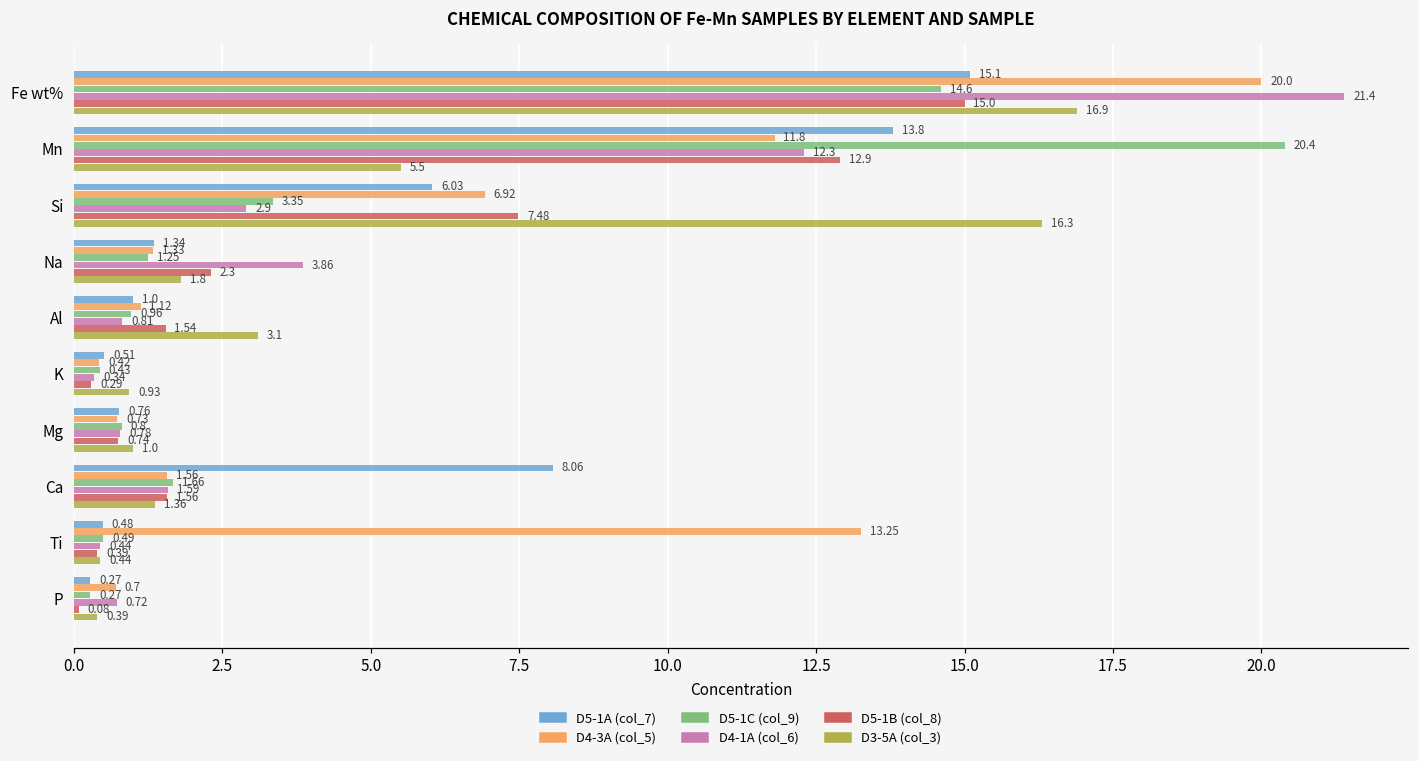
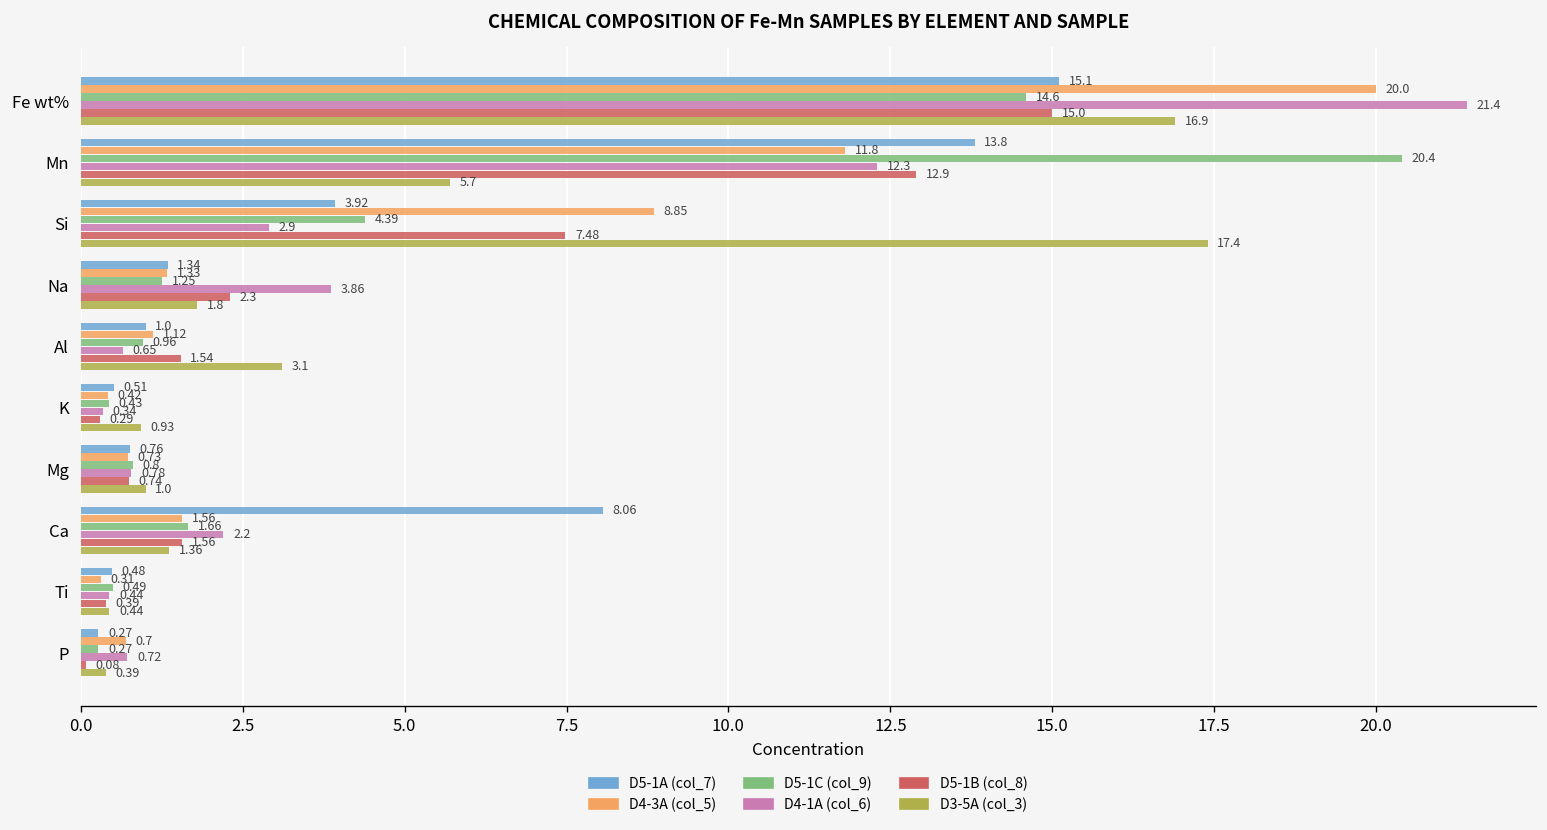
  {
    "D5-1A (col_7)": {
      "Fe wt%": 15.1,
      "Mn": 13.8,
-     "Si": 6.03,
+     "Si": 3.92,
      "Ca": 8.06,
      "P": 0.27
    },
    "D4-3A (col_5)": {
      "Fe wt%": 20.0,
      "Mn": 11.8,
-     "Si": 6.92,
-     "Ti": 13.25,
+     "Si": 8.85,
+     "Ti": 0.31,
      "P": 0.7
    },
    "D5-1C (col_9)": {
      "Fe wt%": 14.6,
      "Mn": 20.4,
-     "Si": 3.35,
+     "Si": 4.39,
      "P": 0.27
    },
    "D4-1A (col_6)": {
      "Fe wt%": 21.4,
      "Mn": 12.3,
      "Si": 2.9,
      "Na": 3.86,
-     "Al": 0.81,
-     "Ca": 1.59,
+     "Al": 0.65,
+     "Ca": 2.2,
      "P": 0.72
    },
    "D5-1B (col_8)": {
      "Fe wt%": 15.0,
      "Mn": 12.9,
      "Si": 7.48,
      "Na": 2.3,
      "Al": 1.54,
      "P": 0.08
    },
    "D3-5A (col_3)": {
      "Fe wt%": 16.9,
-     "Mn": 5.5,
-     "Si": 16.3,
+     "Mn": 5.7,
+     "Si": 17.4,
      "Na": 1.8,
      "Al": 3.1,
      "K": 0.93,
      "Mg": 1.0,
      "P": 0.39
    }
  }
